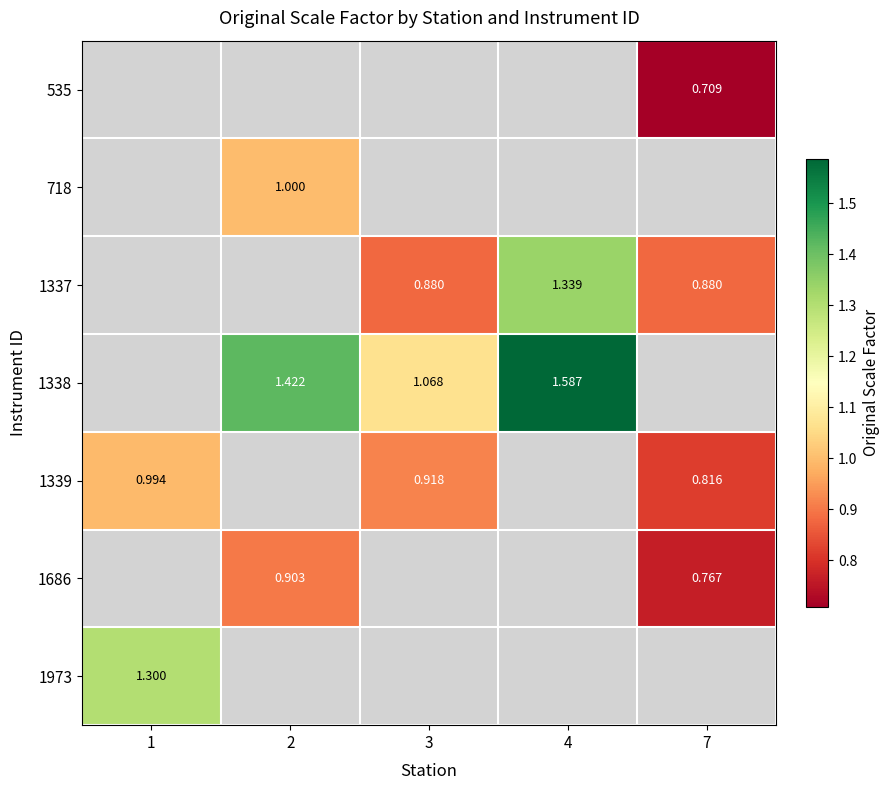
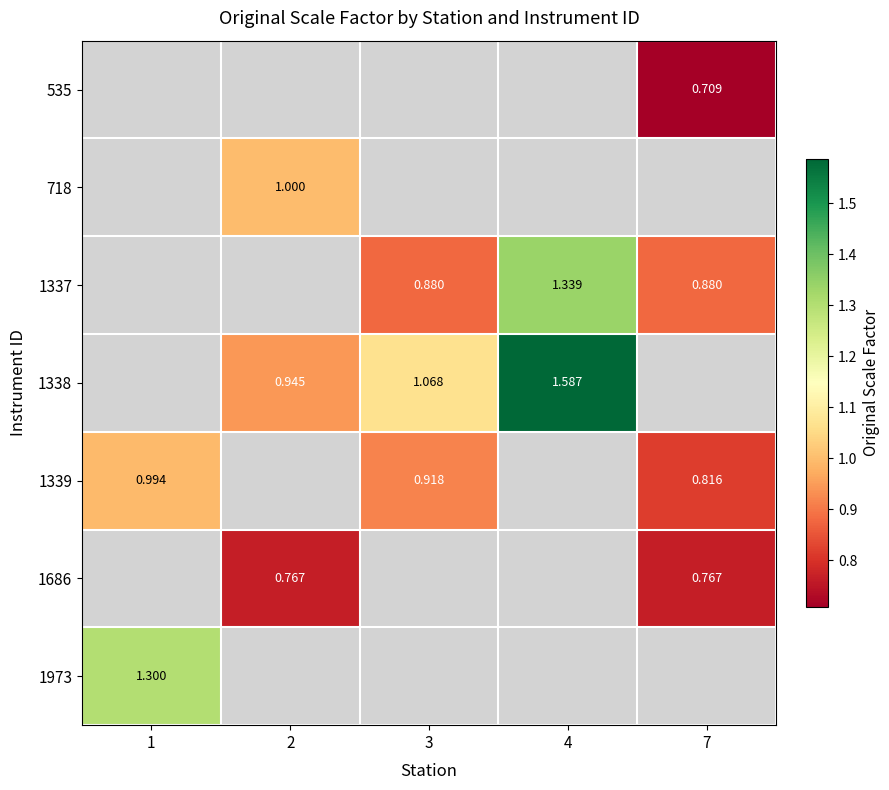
  {
    "535": {
      "7": 0.709
    },
    "718": {
      "2": 1.000
    },
    "1337": {
      "3": 0.880,
      "4": 1.339,
      "7": 0.880
    },
    "1338": {
-     "2": 1.422,
+     "2": 0.945,
      "3": 1.068,
      "4": 1.587
    },
    "1339": {
      "1": 0.994,
      "3": 0.918,
      "7": 0.816
    },
    "1686": {
-     "2": 0.903,
+     "2": 0.767,
      "7": 0.767
    },
    "1973": {
      "1": 1.300
    }
  }
